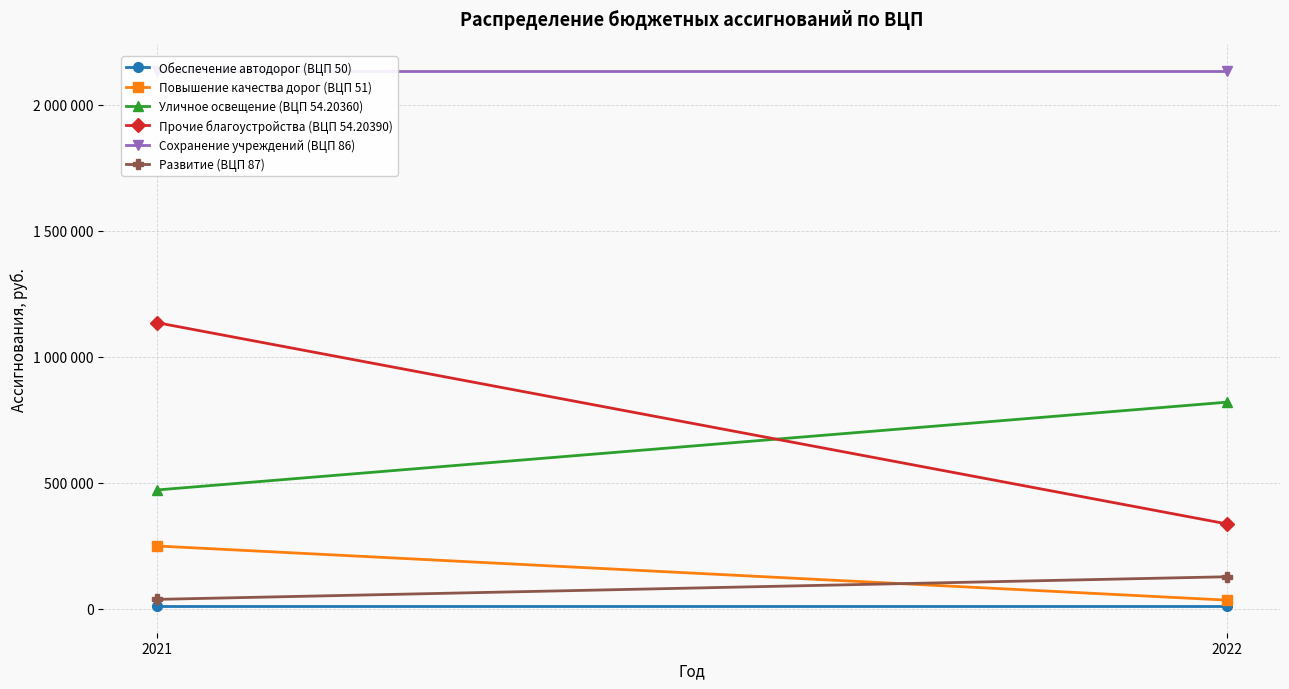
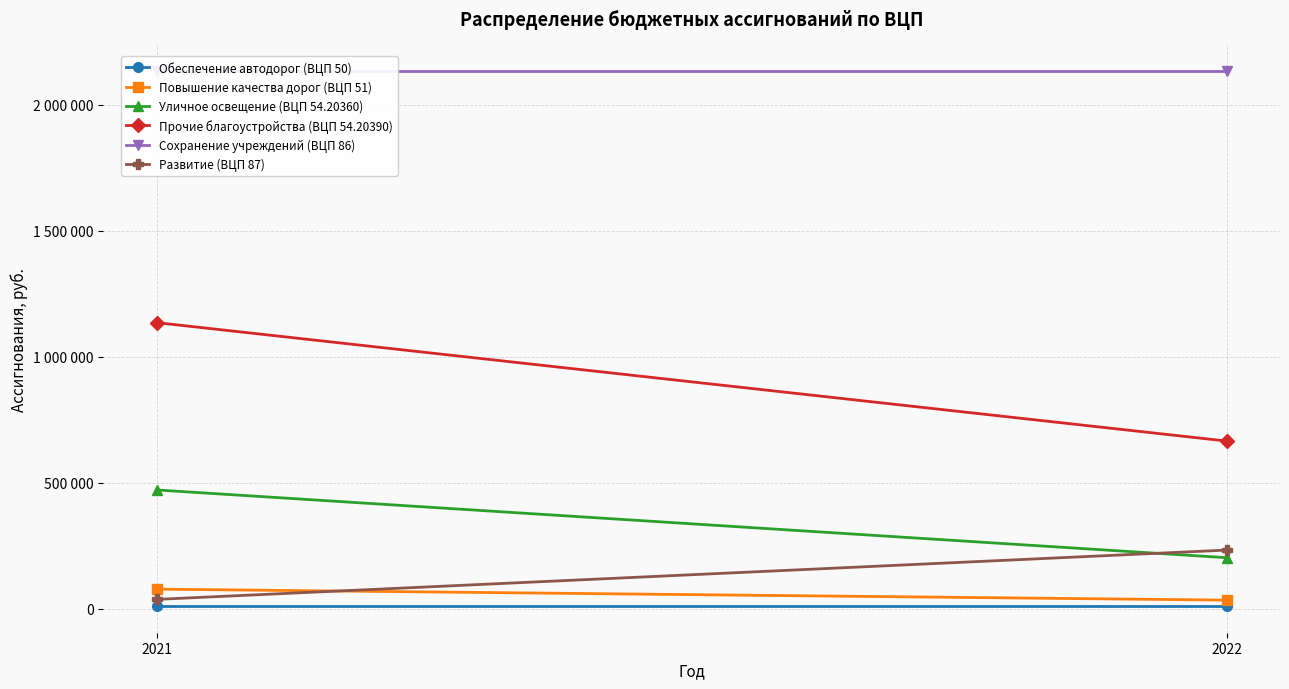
  {
    "Обеспечение автодорог (ВЦП 50)": {
      "2021": 10000,
      "2022": 10000
    },
    "Повышение качества дорог (ВЦП 51)": {
-     "2021": 250000,
+     "2021": 80000,
      "2022": 30000
    },
    "Уличное освещение (ВЦП 54.20360)": {
      "2021": 470000,
-     "2022": 820000
+     "2022": 200000
    },
    "Прочие благоустройства (ВЦП 54.20390)": {
      "2021": 1130000,
-     "2022": 340000
+     "2022": 660000
    },
    "Сохранение учреждений (ВЦП 86)": {
      "2022": 2130000
    },
    "Развитие (ВЦП 87)": {
      "2021": 40000,
-     "2022": 130000
+     "2022": 230000
    }
  }
